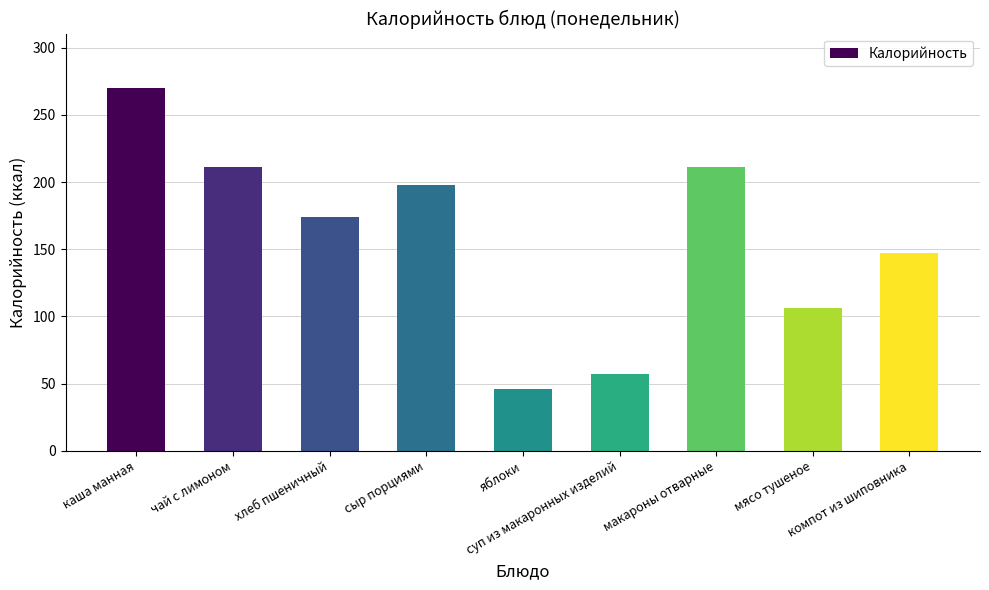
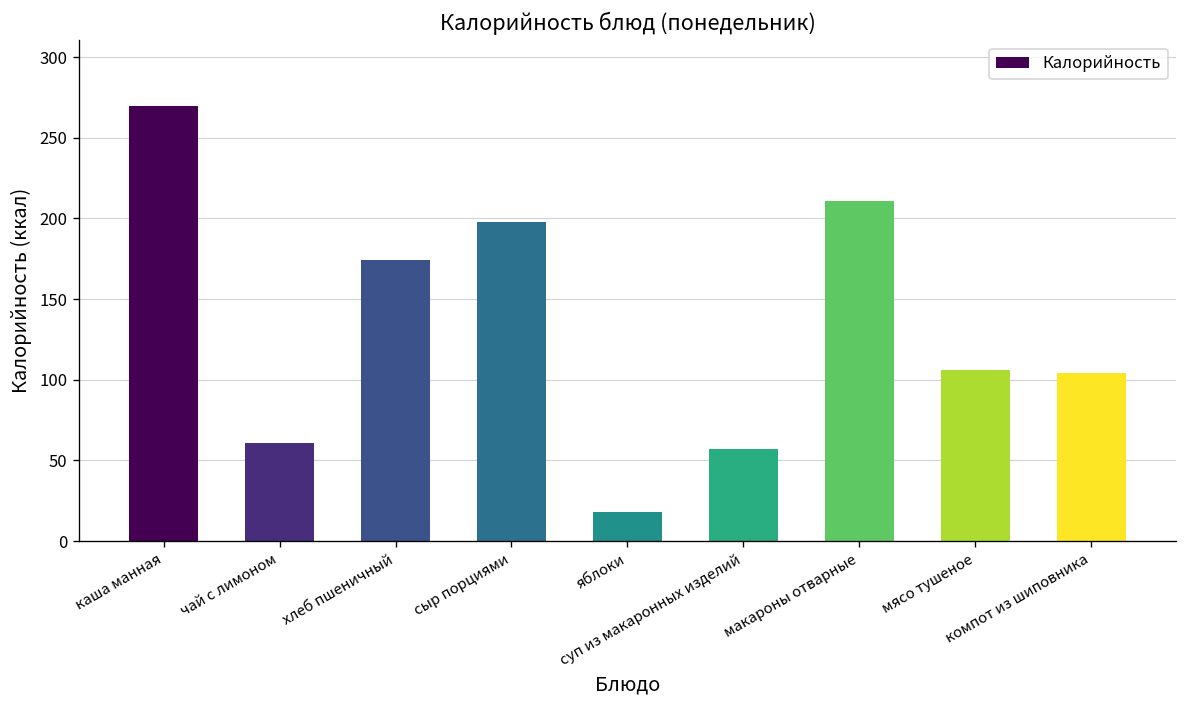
  {
    "каша манная": 270,
-   "чай с лимоном": 211,
+   "чай с лимоном": 61,
    "хлеб пшеничный": 174,
    "сыр порциями": 198,
-   "яблоки": 46,
+   "яблоки": 18,
    "суп из макаронных изделий": 57,
    "макароны отварные": 211,
    "мясо тушеное": 106,
-   "компот из шиповника": 147
+   "компот из шиповника": 104
  }
